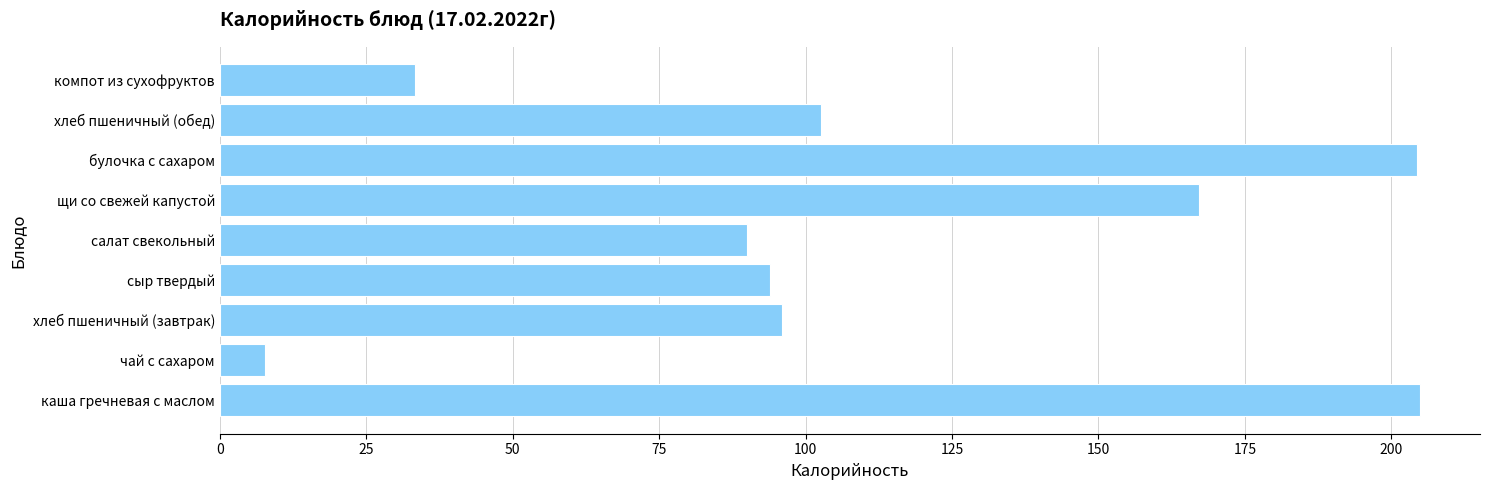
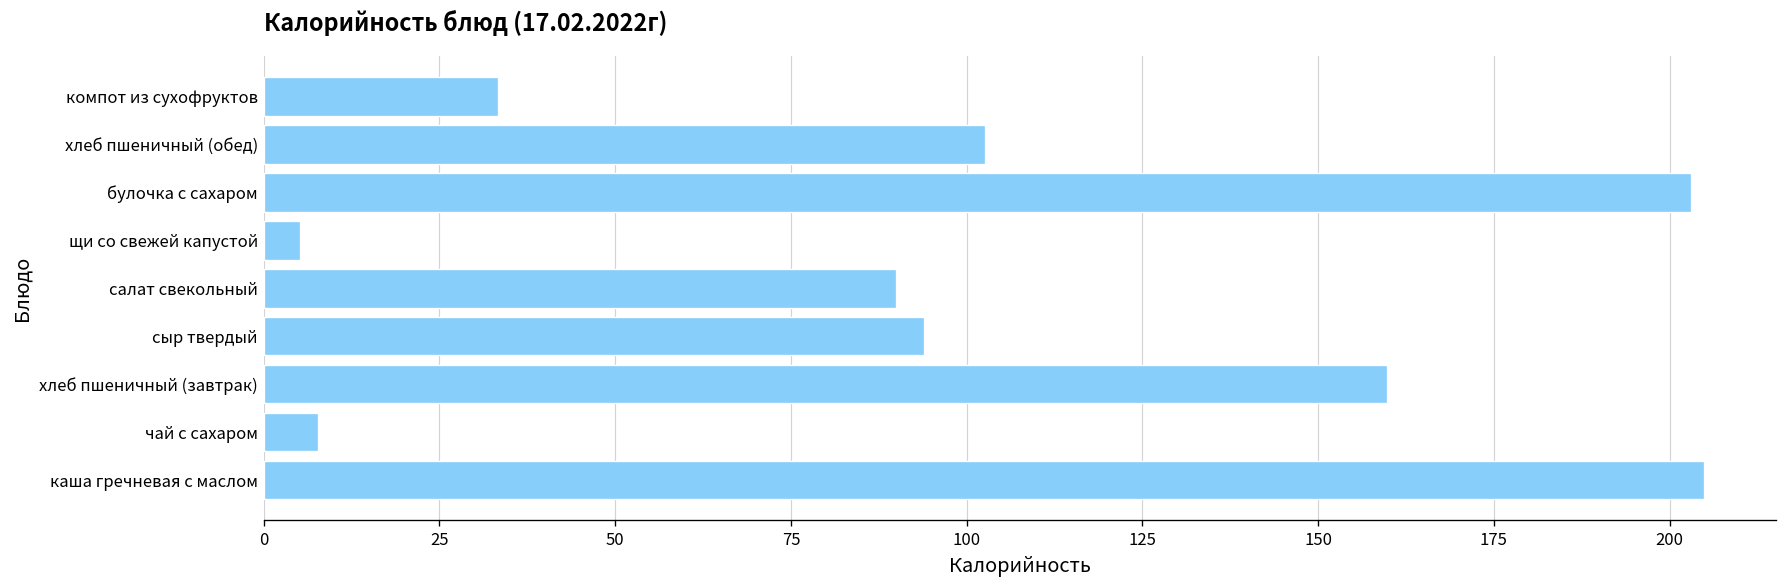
  {
    "компот из сухофруктов": 33,
    "хлеб пшеничный (обед)": 103,
-   "булочка с сахаром": 204,
-   "щи со свежей капустой": 167,
+   "булочка с сахаром": 203,
+   "щи со свежей капустой": 5,
    "салат свекольный": 90,
    "сыр твердый": 94,
-   "хлеб пшеничный (завтрак)": 96,
+   "хлеб пшеничный (завтрак)": 160,
    "чай с сахаром": 8,
    "каша гречневая с маслом": 205
  }
